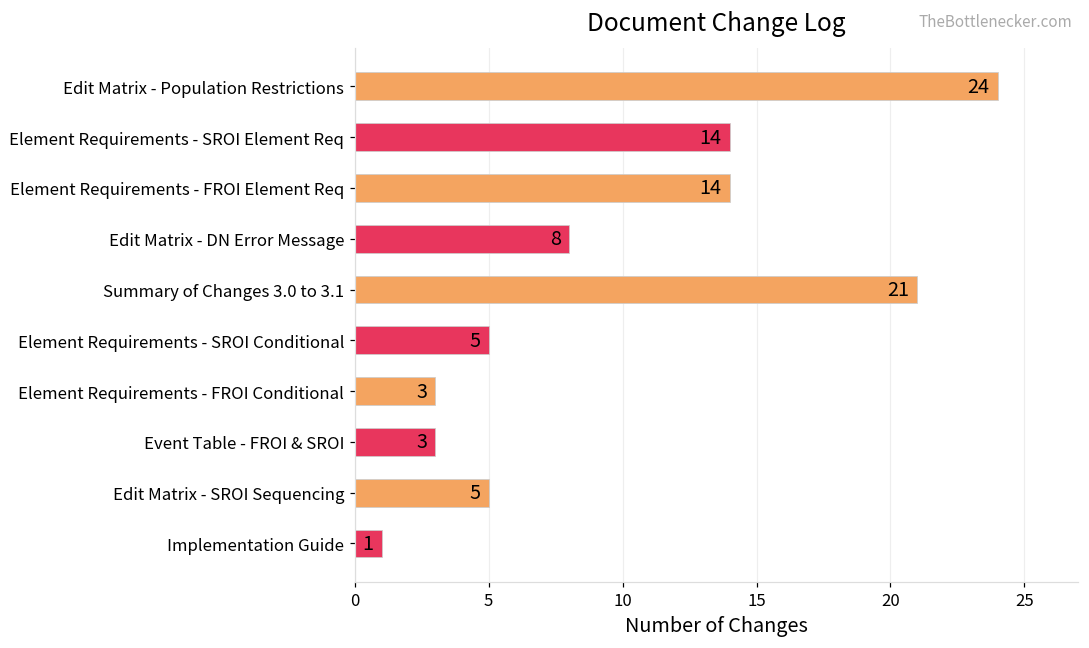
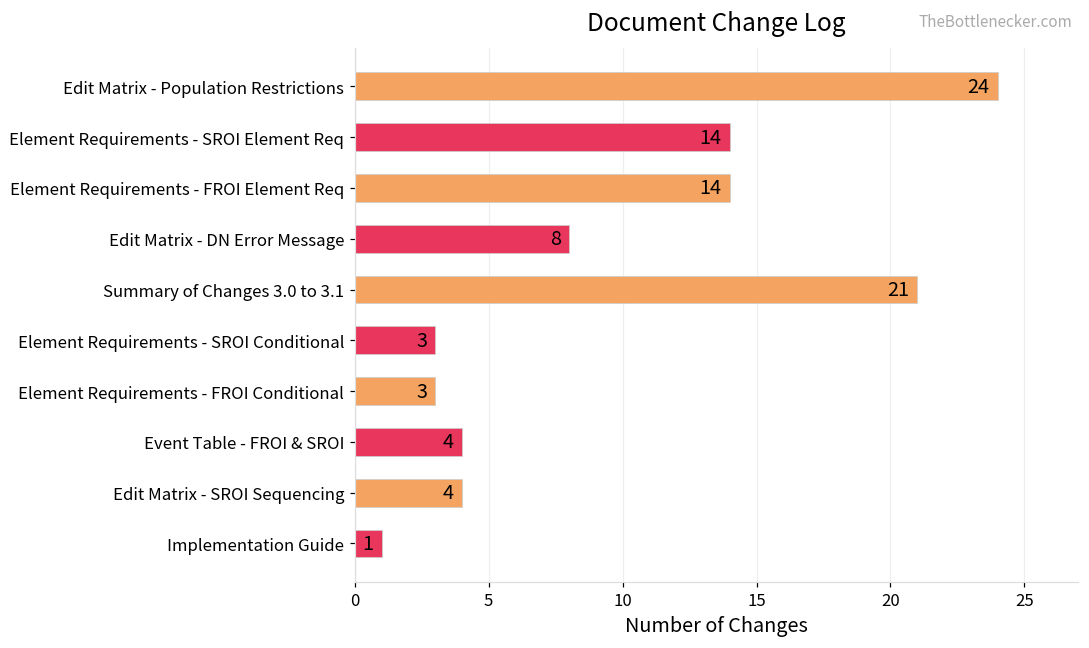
  {
    "Edit Matrix - Population Restrictions": 24,
    "Element Requirements - SROI Element Req": 14,
    "Element Requirements - FROI Element Req": 14,
    "Edit Matrix - DN Error Message": 8,
    "Summary of Changes 3.0 to 3.1": 21,
-   "Element Requirements - SROI Conditional": 5,
+   "Element Requirements - SROI Conditional": 3,
    "Element Requirements - FROI Conditional": 3,
-   "Event Table - FROI & SROI": 3,
-   "Edit Matrix - SROI Sequencing": 5,
+   "Event Table - FROI & SROI": 4,
+   "Edit Matrix - SROI Sequencing": 4,
    "Implementation Guide": 1
  }
